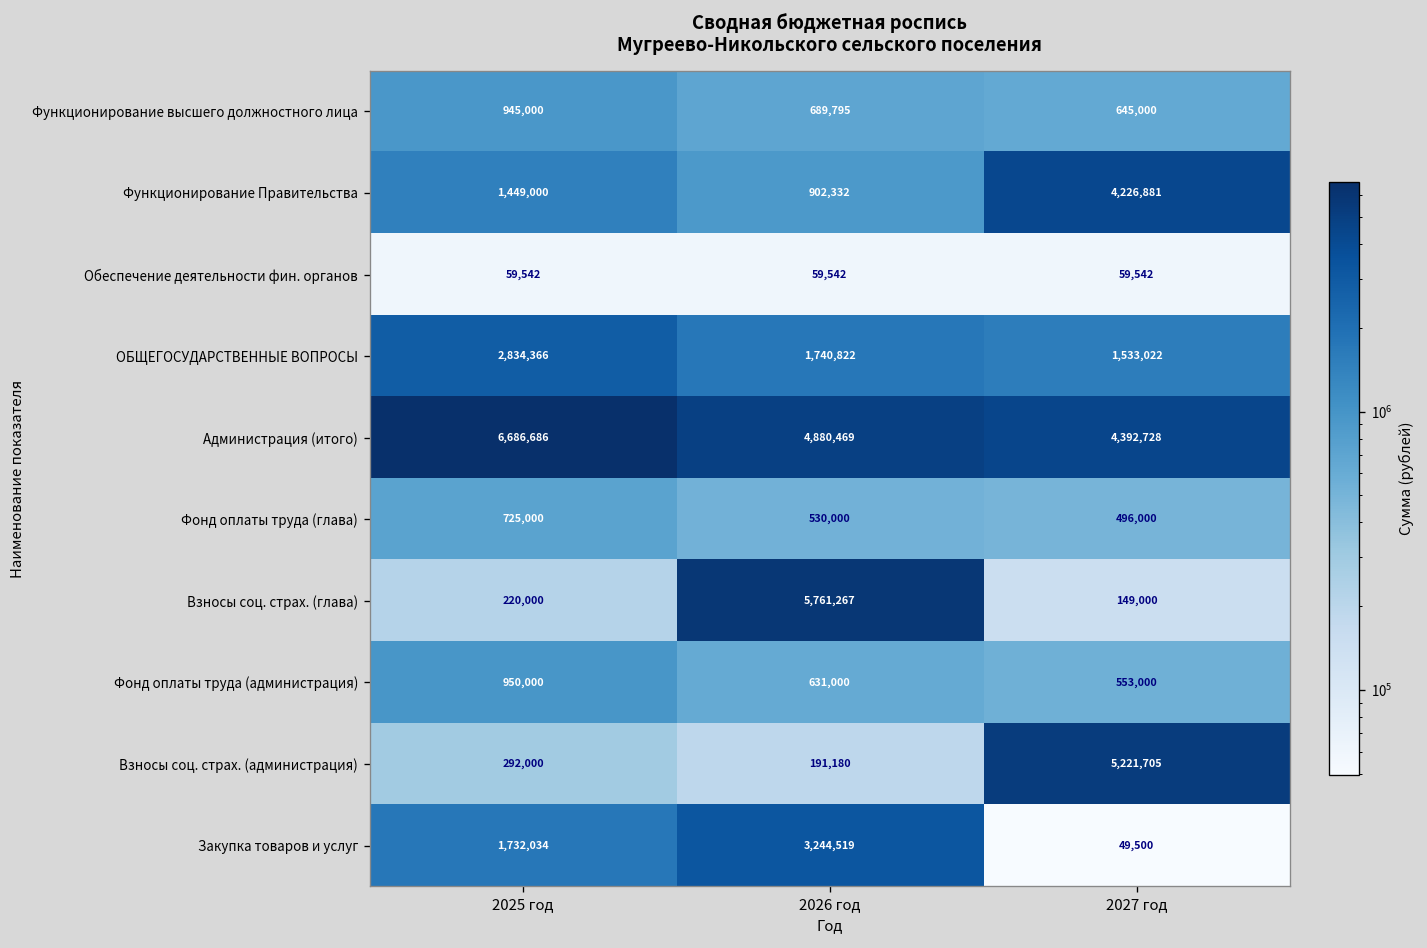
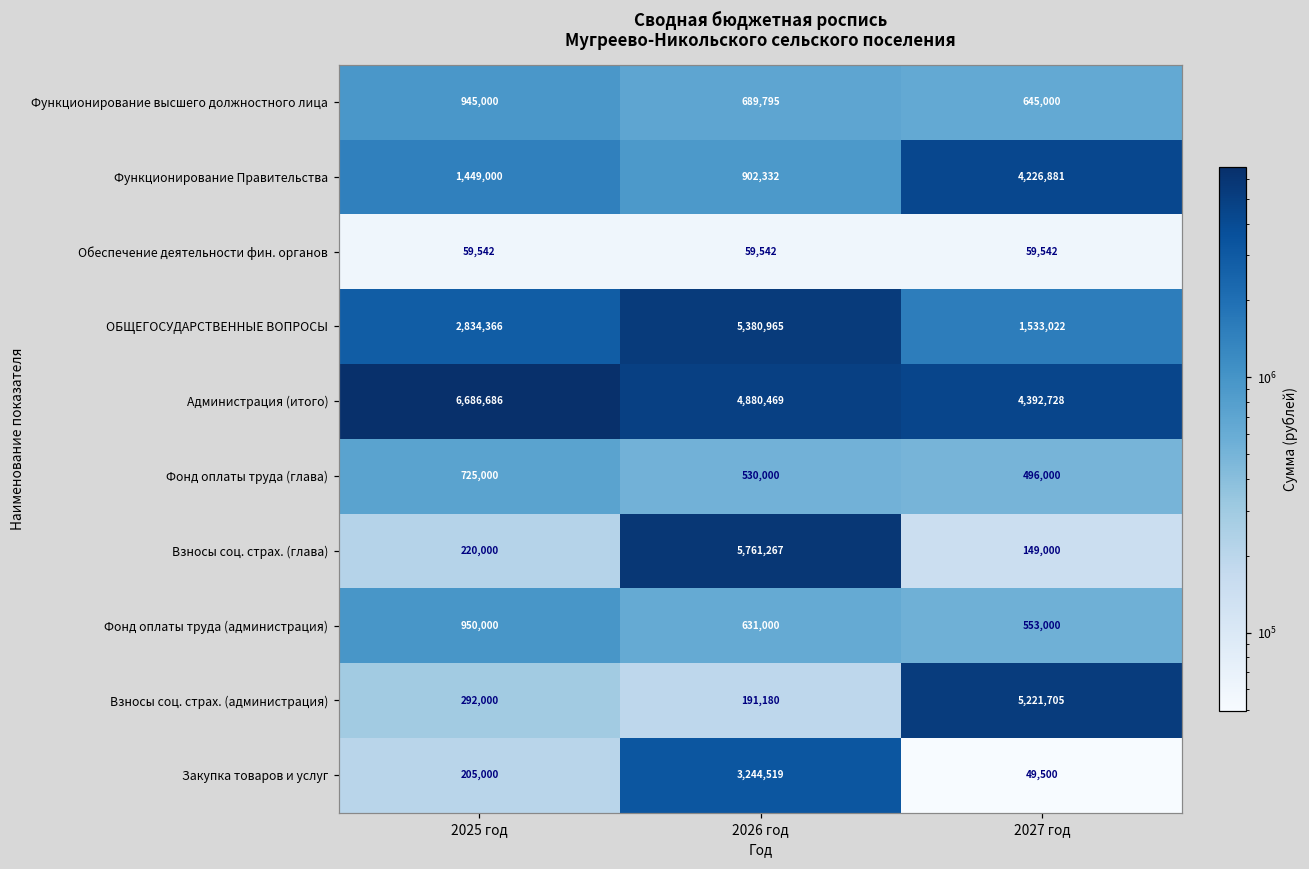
  {
    "Функционирование высшего должностного лица": {
      "2025 год": "945,000",
      "2026 год": "689,795",
      "2027 год": "645,000"
    },
    "Функционирование Правительства": {
      "2025 год": "1,449,000",
      "2026 год": "902,332",
      "2027 год": "4,226,881"
    },
    "Обеспечение деятельности фин. органов": {
      "2025 год": "59,542",
      "2026 год": "59,542",
      "2027 год": "59,542"
    },
    "ОБЩЕГОСУДАРСТВЕННЫЕ ВОПРОСЫ": {
      "2025 год": "2,834,366",
-     "2026 год": "1,740,822",
+     "2026 год": "5,380,965",
      "2027 год": "1,533,022"
    },
    "Администрация (итого)": {
      "2025 год": "6,686,686",
      "2026 год": "4,880,469",
      "2027 год": "4,392,728"
    },
    "Фонд оплаты труда (глава)": {
      "2025 год": "725,000",
      "2026 год": "530,000",
      "2027 год": "496,000"
    },
    "Взносы соц. страх. (глава)": {
      "2025 год": "220,000",
      "2026 год": "5,761,267",
      "2027 год": "149,000"
    },
    "Фонд оплаты труда (администрация)": {
      "2025 год": "950,000",
      "2026 год": "631,000",
      "2027 год": "553,000"
    },
    "Взносы соц. страх. (администрация)": {
      "2025 год": "292,000",
      "2026 год": "191,180",
      "2027 год": "5,221,705"
    },
    "Закупка товаров и услуг": {
-     "2025 год": "1,732,034",
+     "2025 год": "205,000",
      "2026 год": "3,244,519",
      "2027 год": "49,500"
    }
  }
